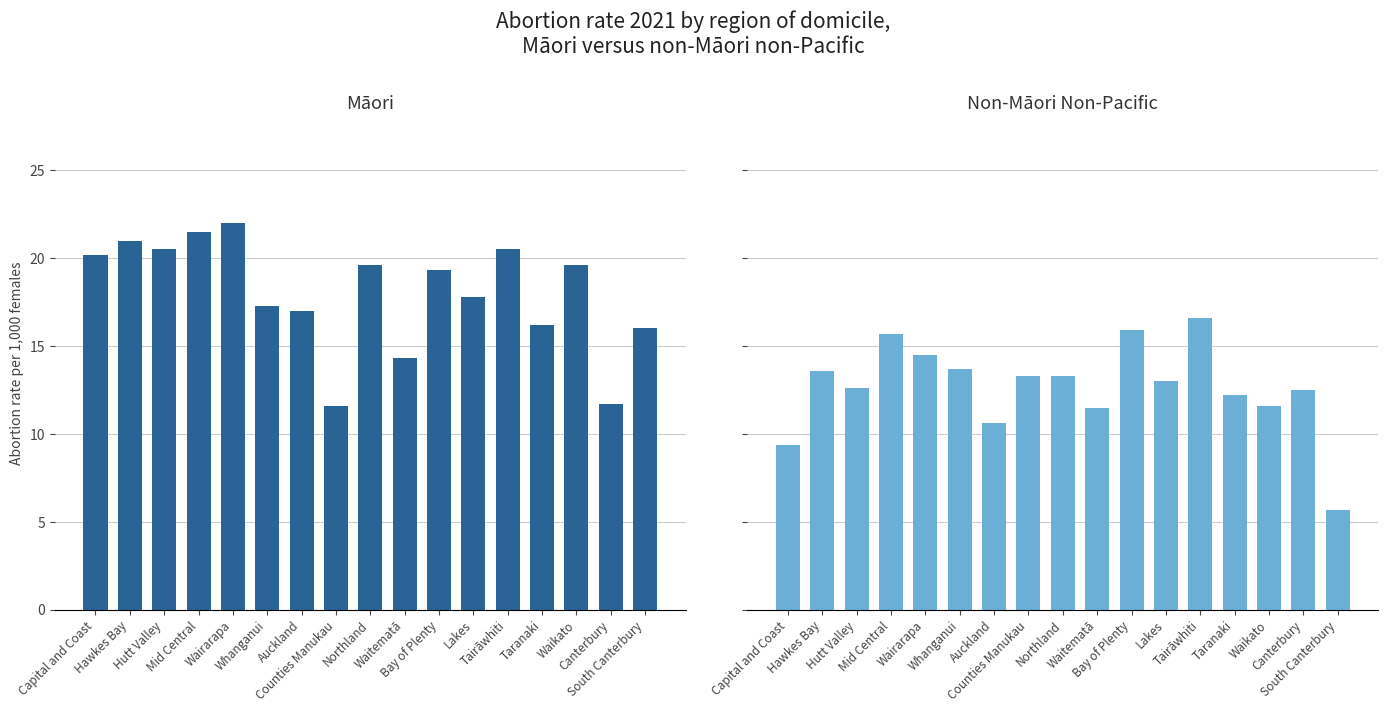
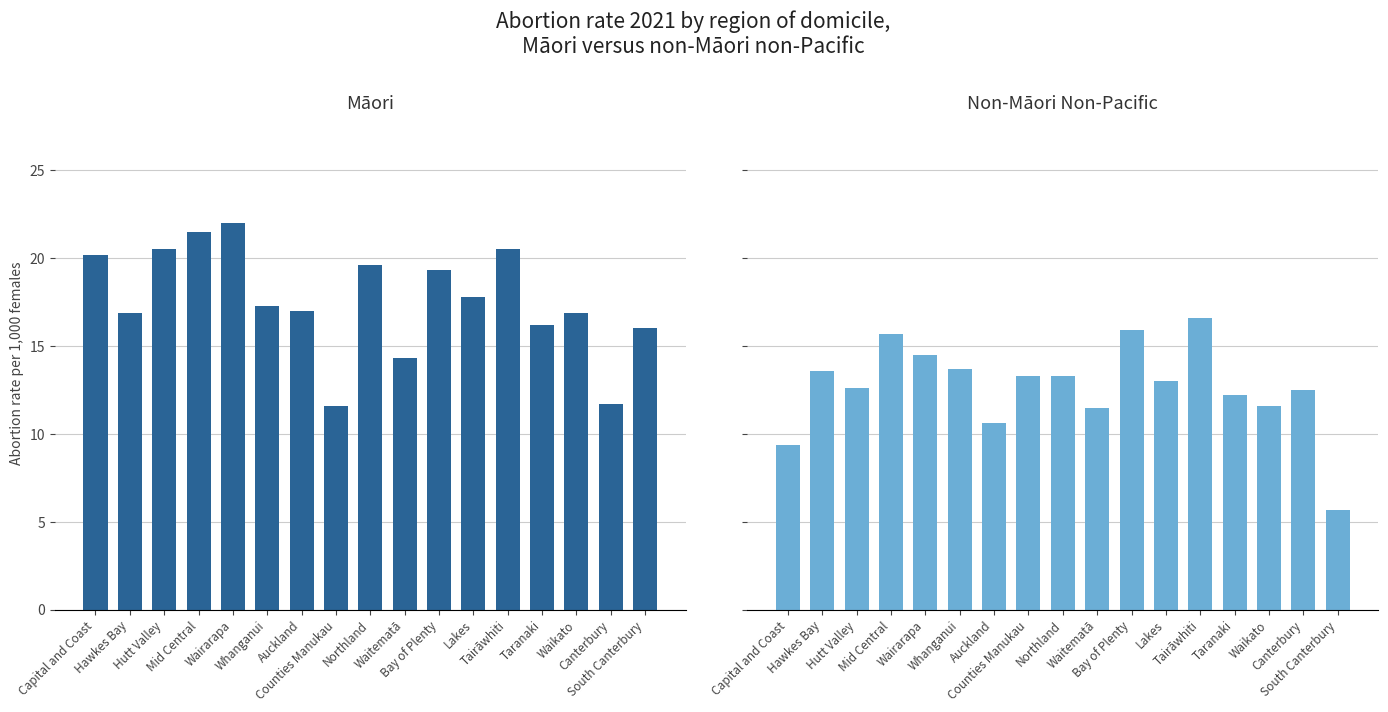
  {
    "Māori": {
      "Capital and Coast": 20.2,
-     "Hawkes Bay": 21.0,
+     "Hawkes Bay": 16.9,
      "Hutt Valley": 20.5,
      "Mid Central": 21.5,
      "Wairarapa": 22.0,
      "Whanganui": 17.3,
      "Auckland": 17.0,
      "Counties Manukau": 11.6,
      "Northland": 19.6,
      "Waitematā": 14.3,
      "Bay of Plenty": 19.3,
      "Lakes": 17.8,
      "Tairāwhiti": 20.5,
      "Taranaki": 16.2,
-     "Waikato": 19.6,
+     "Waikato": 16.9,
      "Canterbury": 11.7,
      "South Canterbury": 16.0
    }
  }
